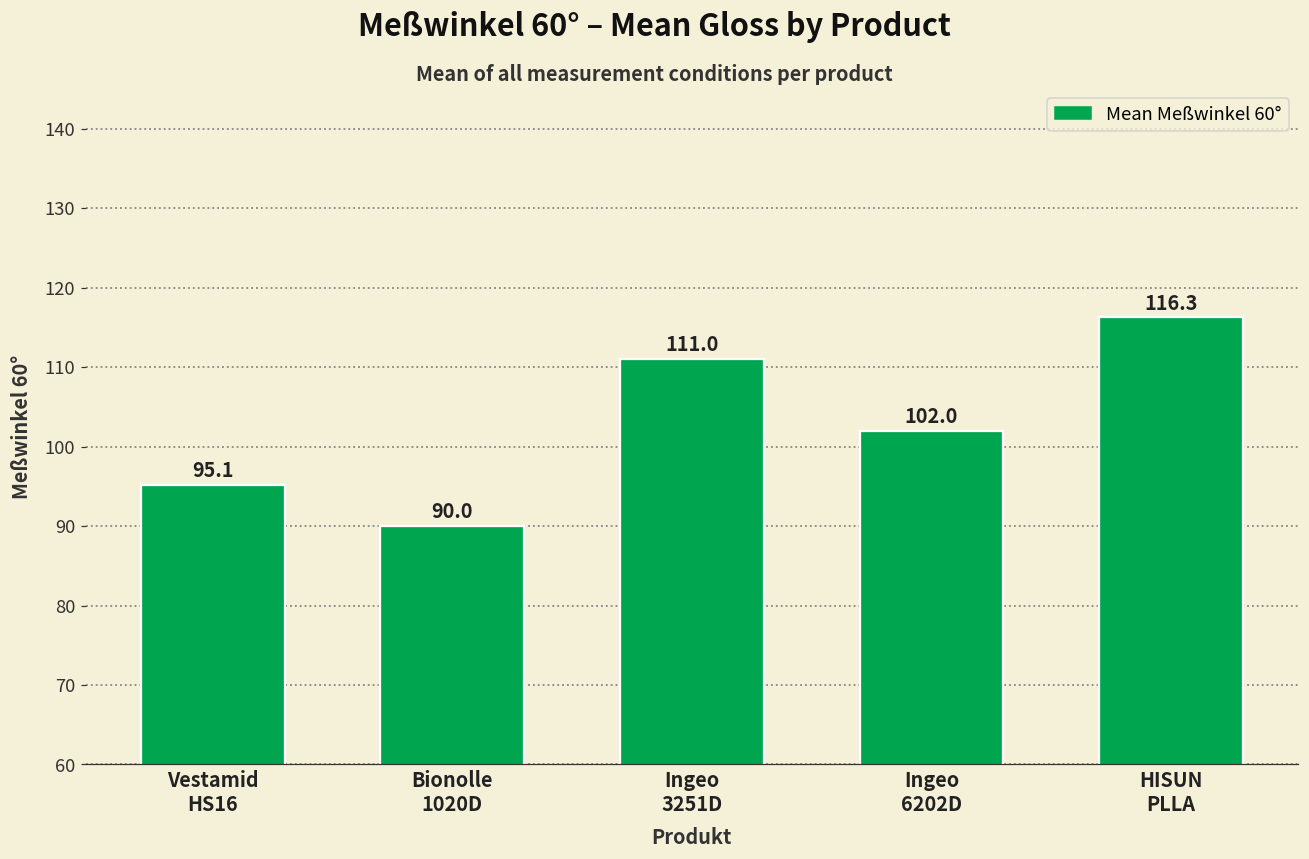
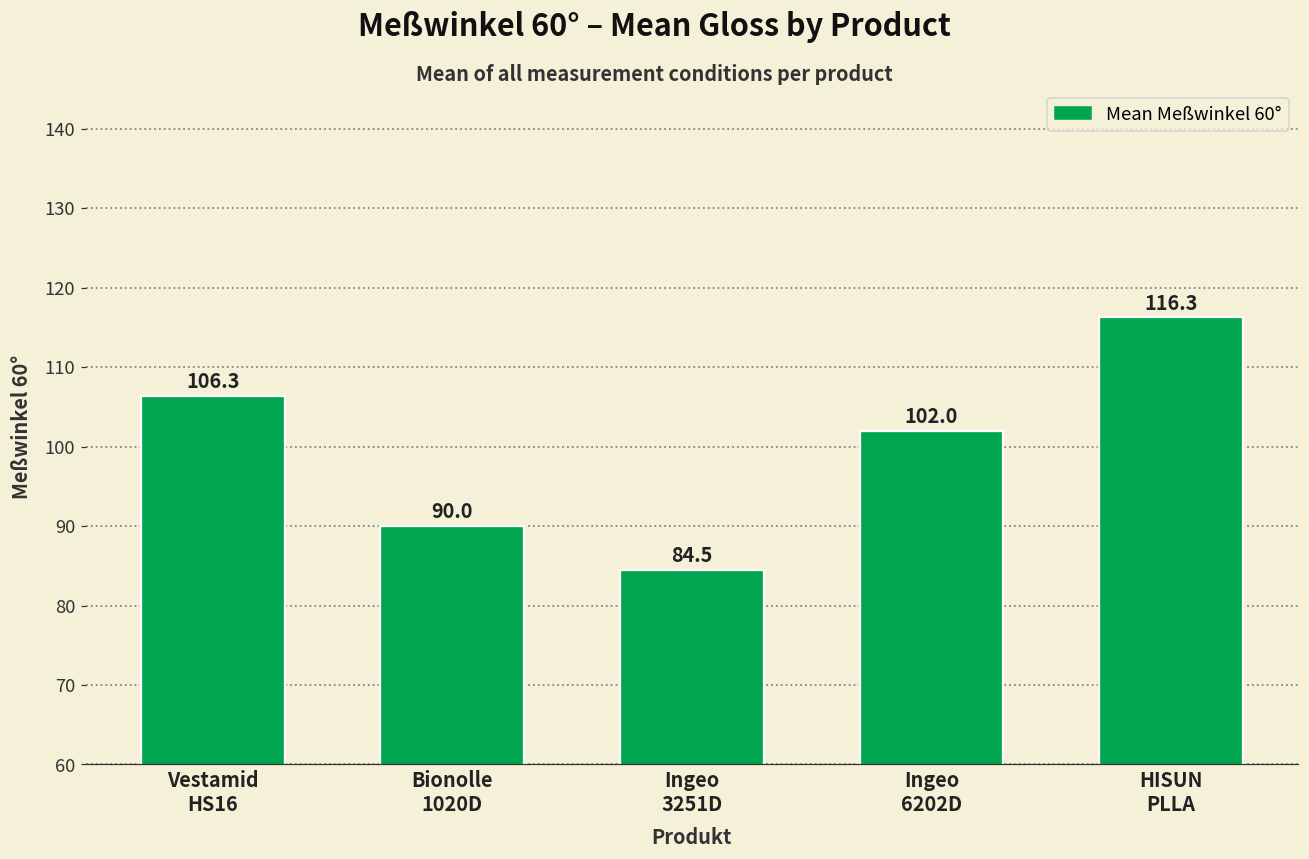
  {
-   "Vestamid HS16": 95.1,
+   "Vestamid HS16": 106.3,
    "Bionolle 1020D": 90.0,
-   "Ingeo 3251D": 111.0,
+   "Ingeo 3251D": 84.5,
    "Ingeo 6202D": 102.0,
    "HISUN PLLA": 116.3
  }
